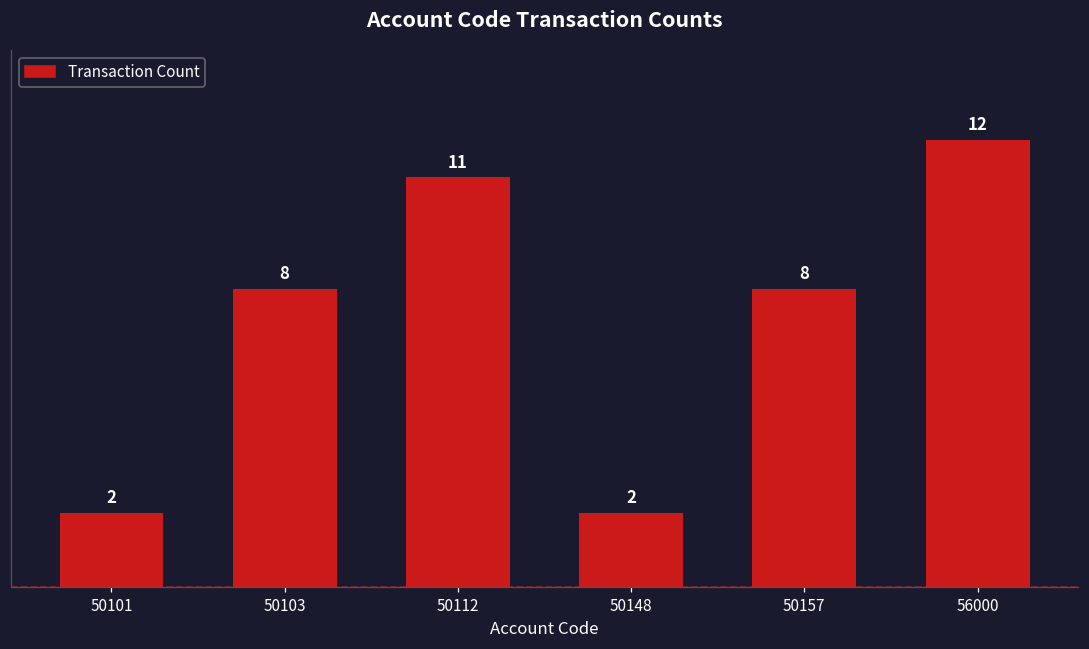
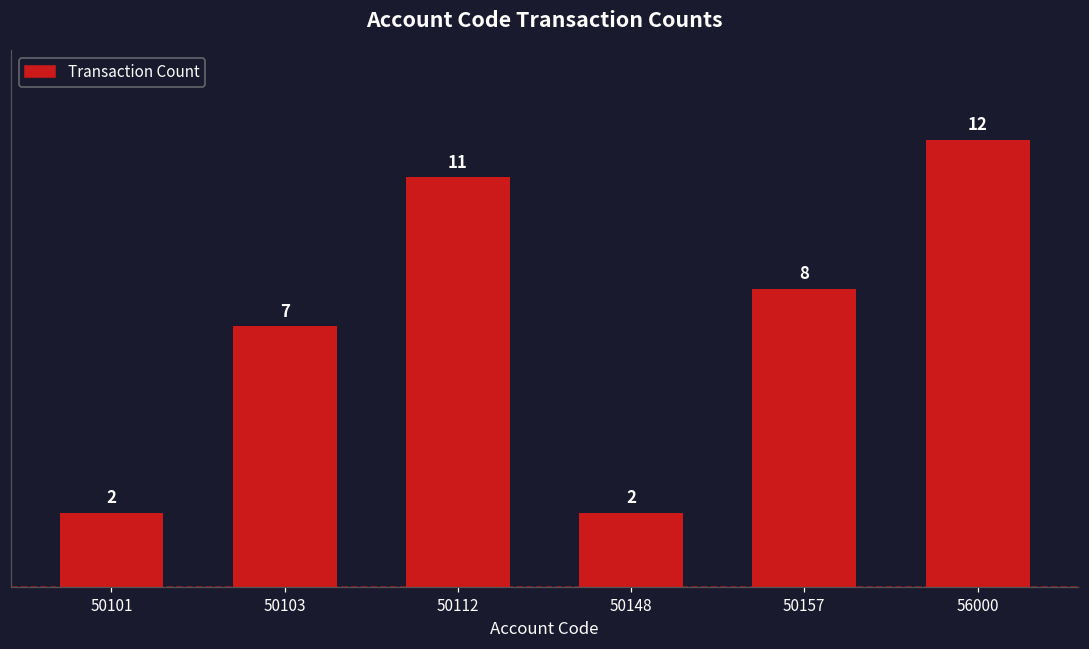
  {
    "50101": 2,
-   "50103": 8,
+   "50103": 7,
    "50112": 11,
    "50148": 2,
    "50157": 8,
    "56000": 12
  }
